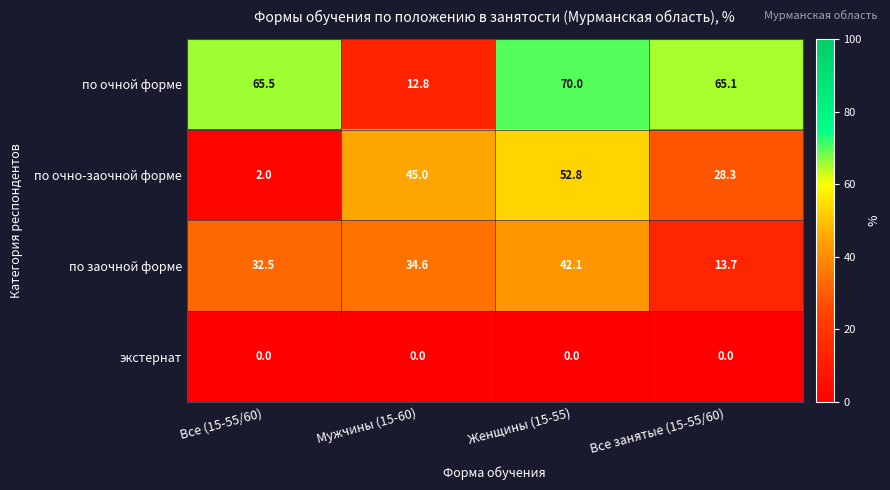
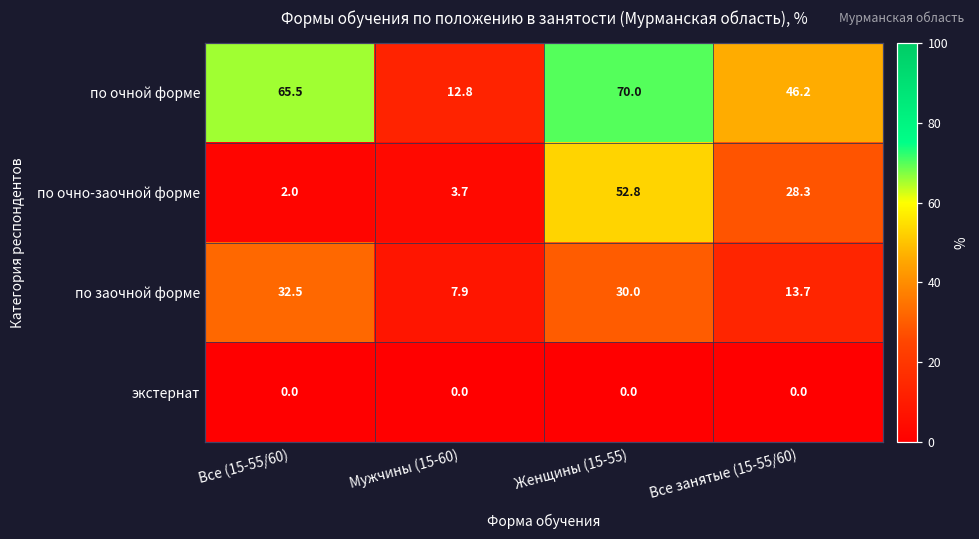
  {
    "по очной форме": {
      "Все (15-55/60)": 65.5,
      "Мужчины (15-60)": 12.8,
      "Женщины (15-55)": 70.0,
-     "Все занятые (15-55/60)": 65.1
+     "Все занятые (15-55/60)": 46.2
    },
    "по очно-заочной форме": {
      "Все (15-55/60)": 2.0,
-     "Мужчины (15-60)": 45.0,
+     "Мужчины (15-60)": 3.7,
      "Женщины (15-55)": 52.8,
      "Все занятые (15-55/60)": 28.3
    },
    "по заочной форме": {
      "Все (15-55/60)": 32.5,
-     "Мужчины (15-60)": 34.6,
-     "Женщины (15-55)": 42.1,
+     "Мужчины (15-60)": 7.9,
+     "Женщины (15-55)": 30.0,
      "Все занятые (15-55/60)": 13.7
    },
    "экстернат": {
      "Все (15-55/60)": 0.0,
      "Мужчины (15-60)": 0.0,
      "Женщины (15-55)": 0.0,
      "Все занятые (15-55/60)": 0.0
    }
  }
